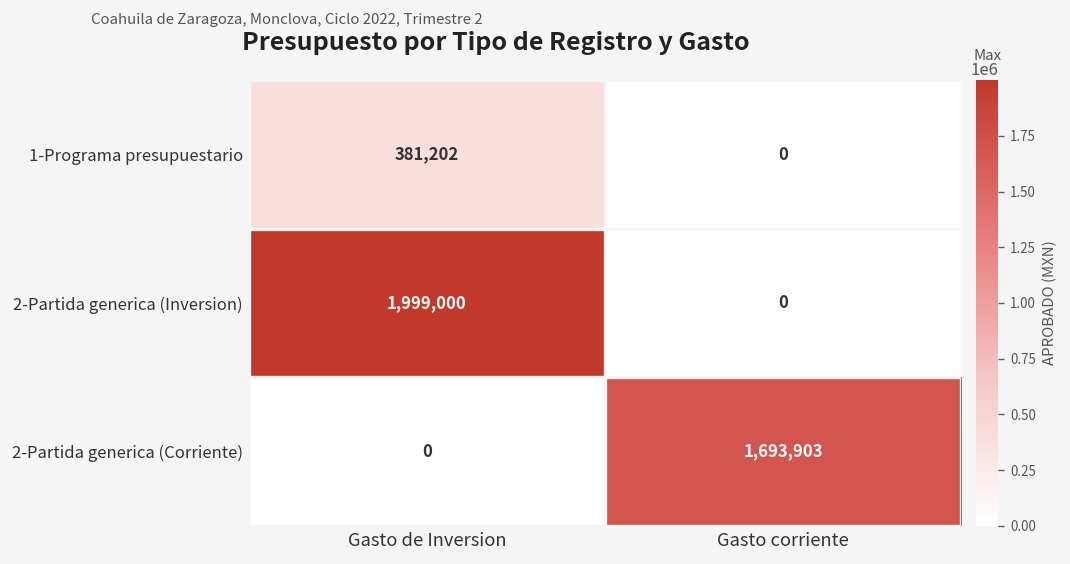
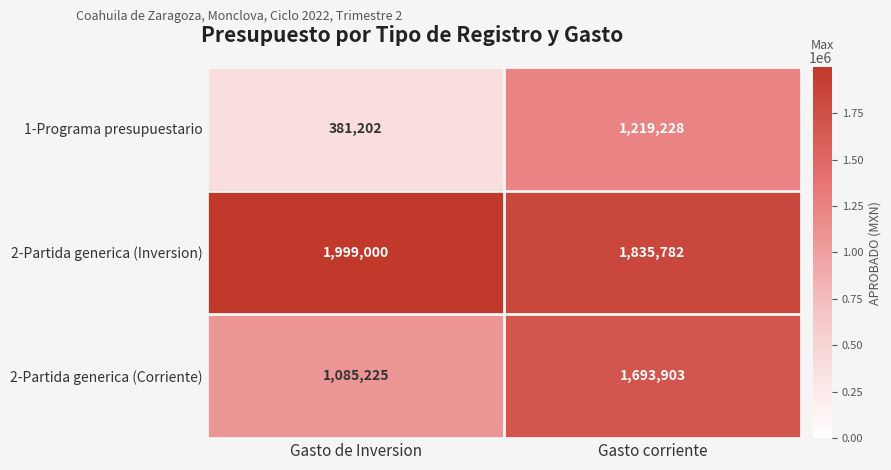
  {
    "1-Programa presupuestario": {
      "Gasto de Inversion": "381,202",
-     "Gasto corriente": "0"
+     "Gasto corriente": "1,219,228"
    },
    "2-Partida generica (Inversion)": {
      "Gasto de Inversion": "1,999,000",
-     "Gasto corriente": "0"
+     "Gasto corriente": "1,835,782"
    },
    "2-Partida generica (Corriente)": {
-     "Gasto de Inversion": "0",
+     "Gasto de Inversion": "1,085,225",
      "Gasto corriente": "1,693,903"
    }
  }
